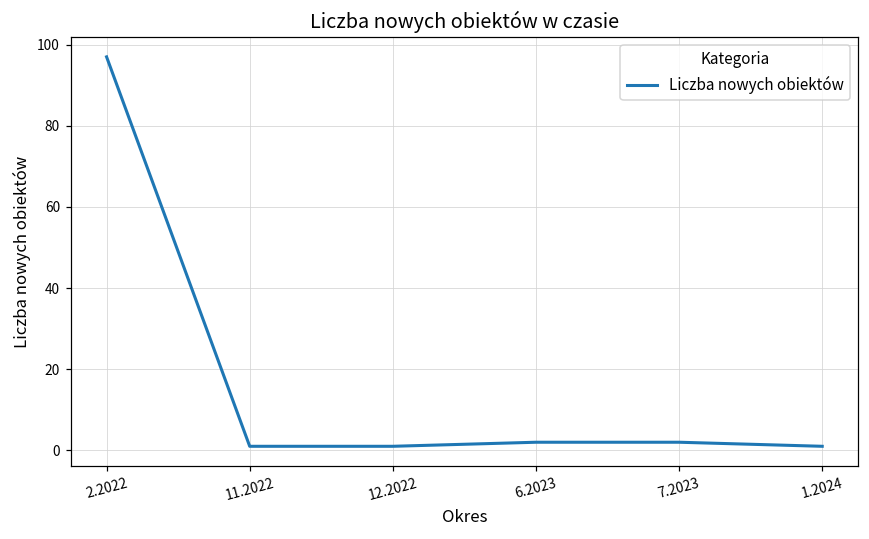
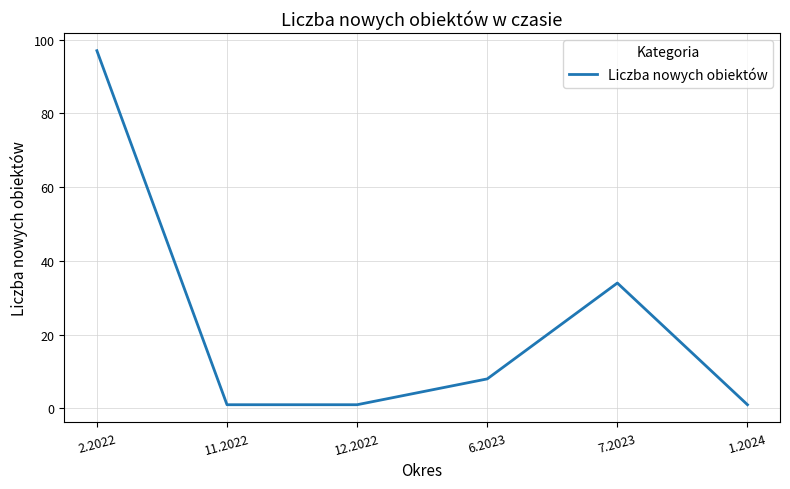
  {
    "2.2022": 97,
    "11.2022": 1,
    "12.2022": 1,
-   "6.2023": 2,
-   "7.2023": 2,
+   "6.2023": 8,
+   "7.2023": 34,
    "1.2024": 1
  }
